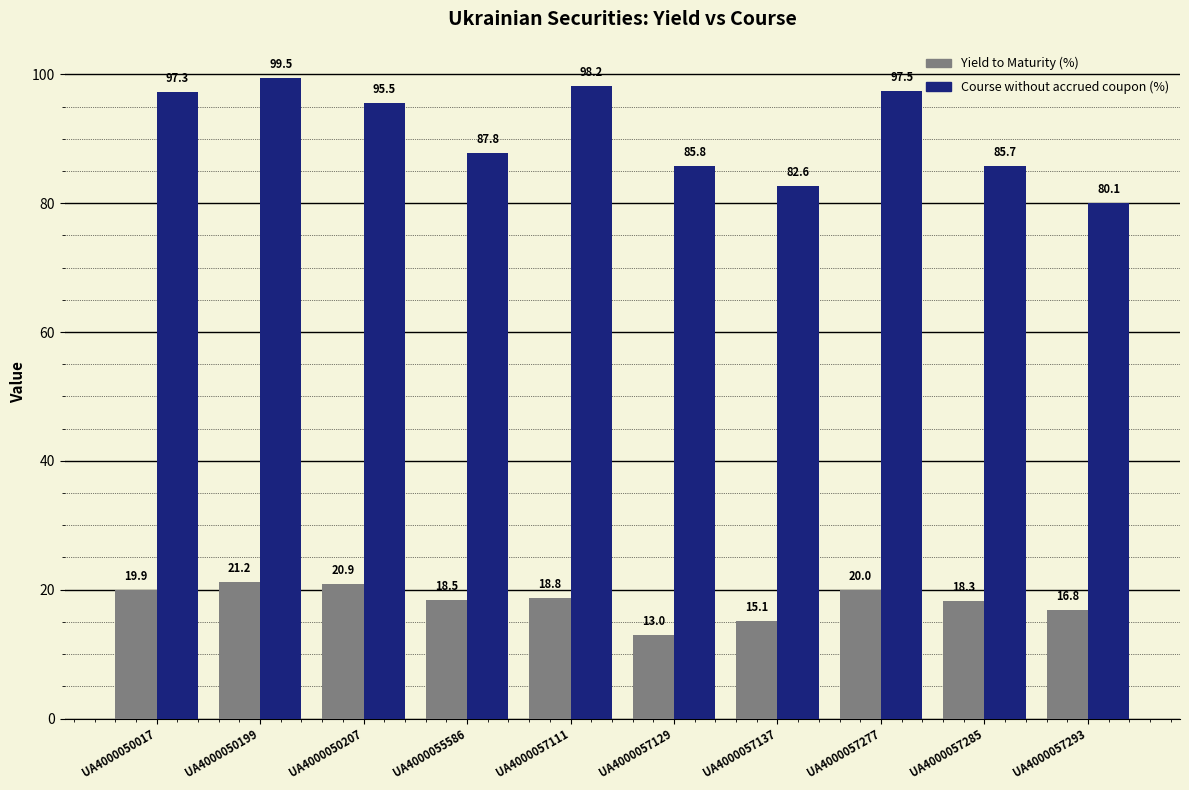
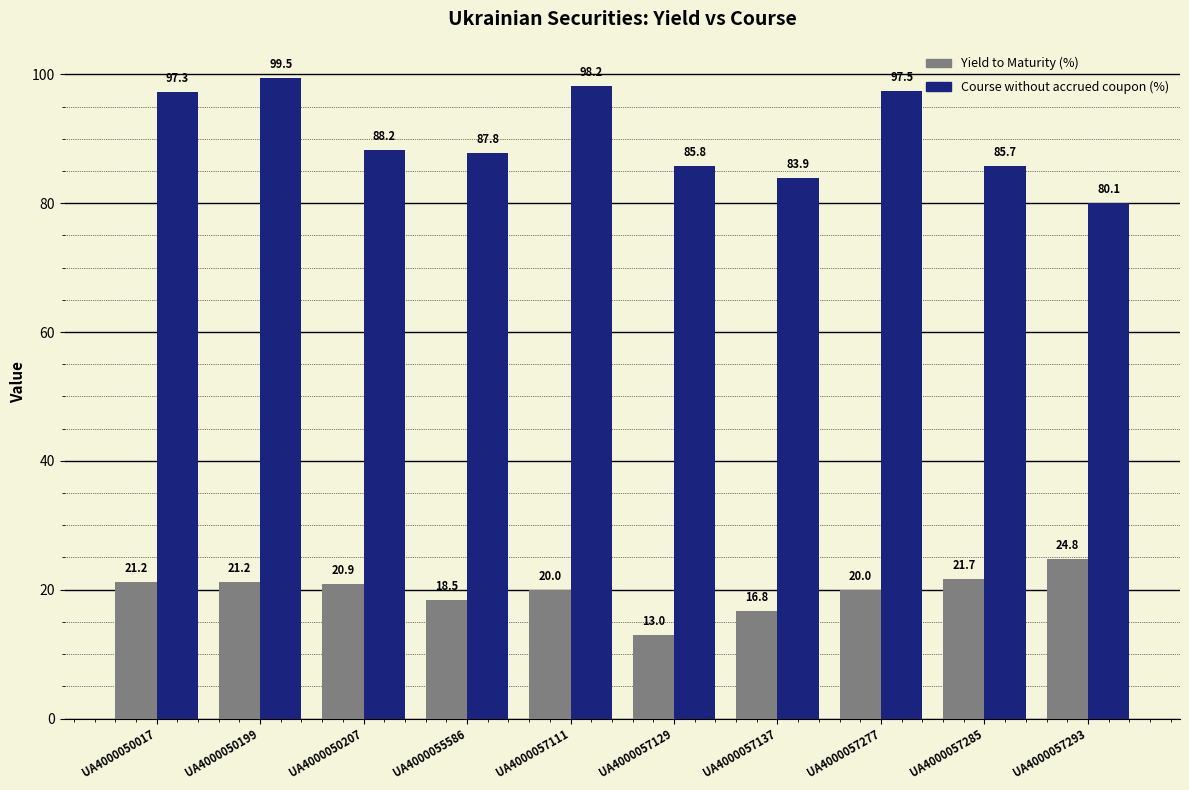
  {
    "Yield to Maturity (%)": {
-     "UA4000050017": 19.9,
+     "UA4000050017": 21.2,
      "UA4000050199": 21.2,
      "UA4000050207": 20.9,
      "UA4000055586": 18.5,
-     "UA4000057111": 18.8,
+     "UA4000057111": 20.0,
      "UA4000057129": 13.0,
-     "UA4000057137": 15.1,
+     "UA4000057137": 16.8,
      "UA4000057277": 20.0,
-     "UA4000057285": 18.3,
-     "UA4000057293": 16.8
+     "UA4000057285": 21.7,
+     "UA4000057293": 24.8
    },
    "Course without accrued coupon (%)": {
      "UA4000050017": 97.3,
      "UA4000050199": 99.5,
-     "UA4000050207": 95.5,
+     "UA4000050207": 88.2,
      "UA4000055586": 87.8,
      "UA4000057111": 98.2,
      "UA4000057129": 85.8,
-     "UA4000057137": 82.6,
+     "UA4000057137": 83.9,
      "UA4000057277": 97.5,
      "UA4000057285": 85.7,
      "UA4000057293": 80.1
    }
  }
